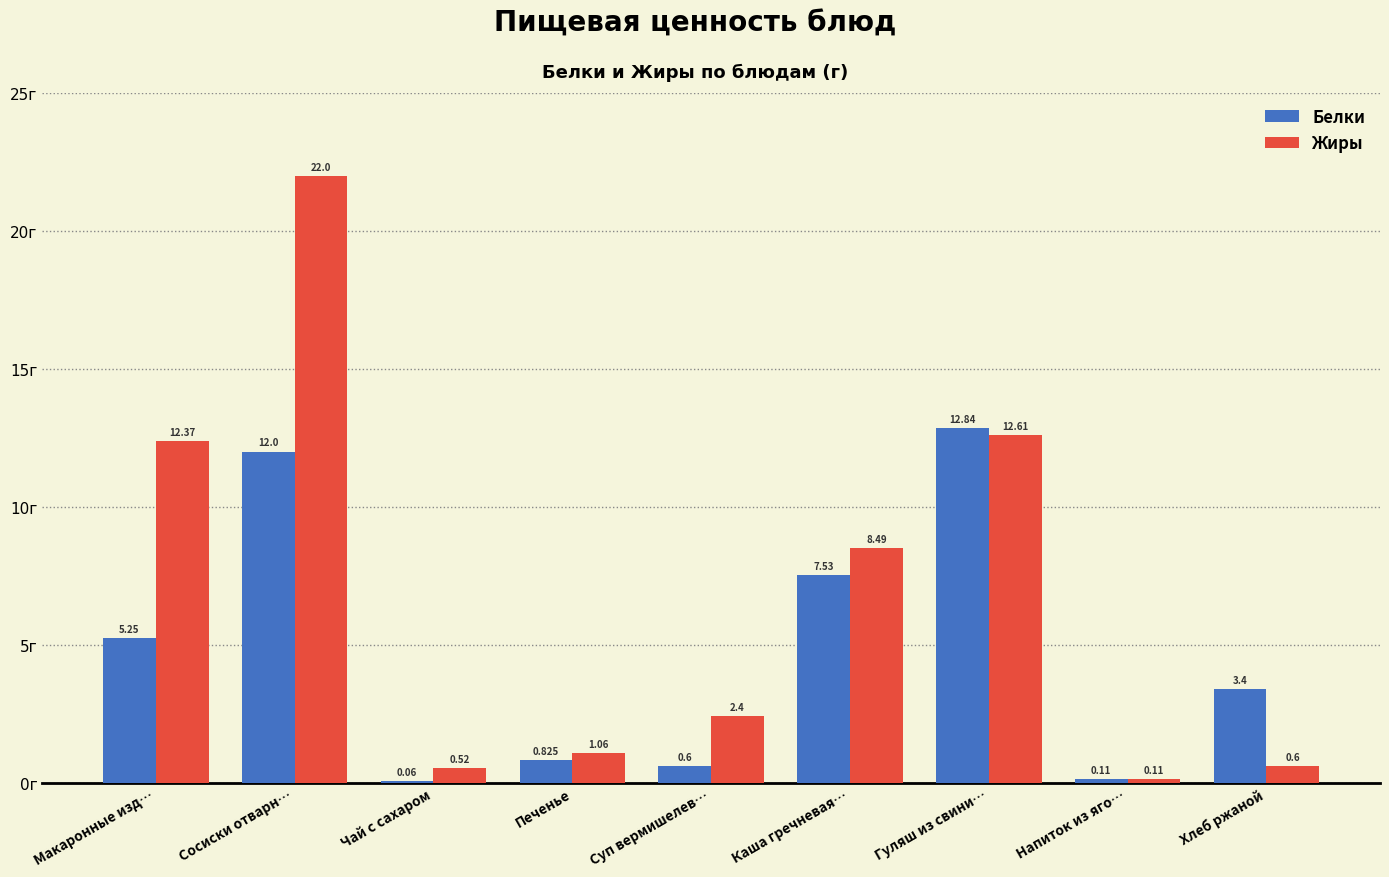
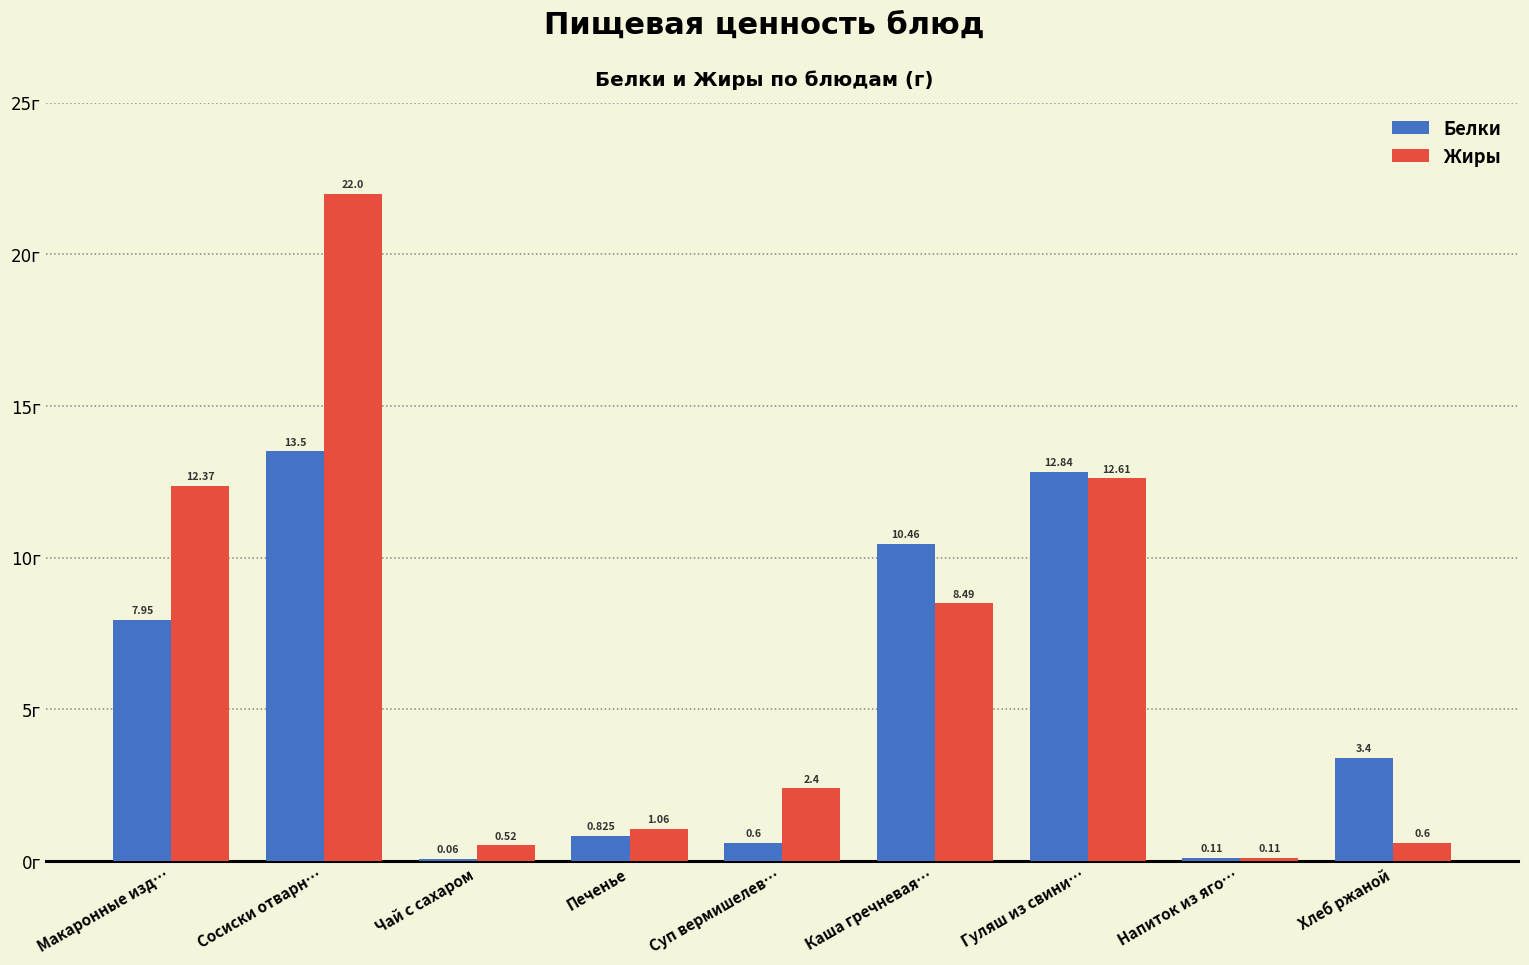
  {
    "Белки": {
-     "Макаронные изд…": 5.25,
-     "Сосиски отварн…": 12.0,
+     "Макаронные изд…": 7.95,
+     "Сосиски отварн…": 13.5,
      "Чай с сахаром": 0.06,
      "Печенье": 0.825,
      "Суп вермишелев…": 0.6,
-     "Каша гречневая…": 7.53,
+     "Каша гречневая…": 10.46,
      "Гуляш из свини…": 12.84,
      "Напиток из яго…": 0.11,
      "Хлеб ржаной": 3.4
    },
    "Жиры": {
      "Макаронные изд…": 12.37,
      "Сосиски отварн…": 22.0,
      "Чай с сахаром": 0.52,
      "Печенье": 1.06,
      "Суп вермишелев…": 2.4,
      "Каша гречневая…": 8.49,
      "Гуляш из свини…": 12.61,
      "Напиток из яго…": 0.11,
      "Хлеб ржаной": 0.6
    }
  }
